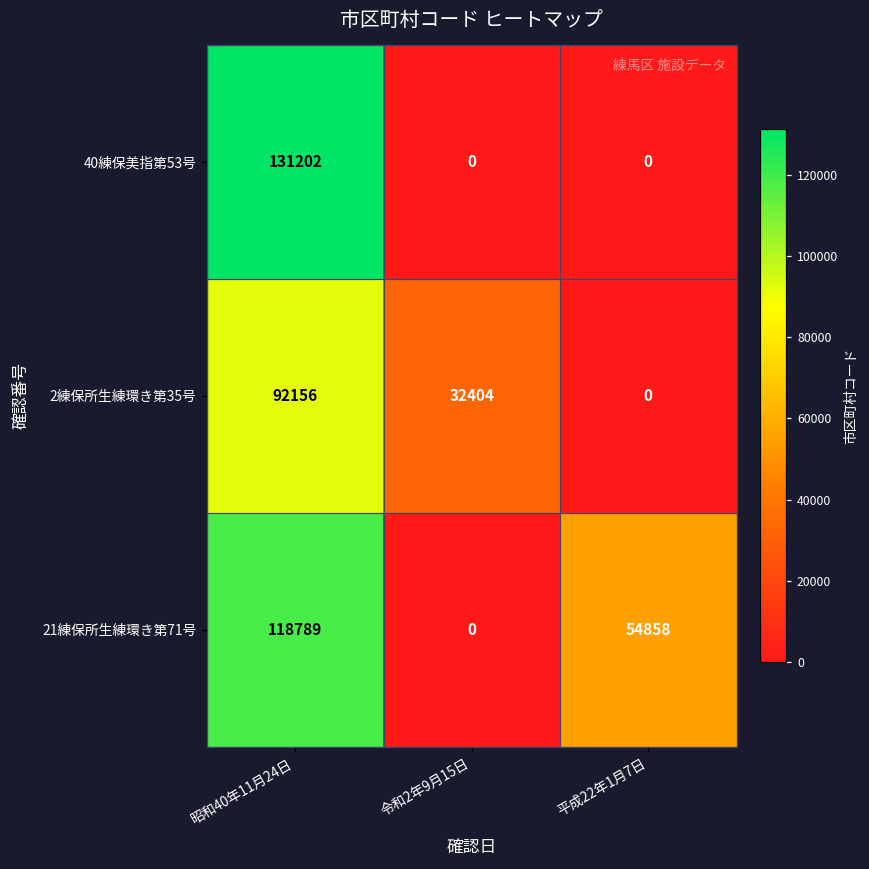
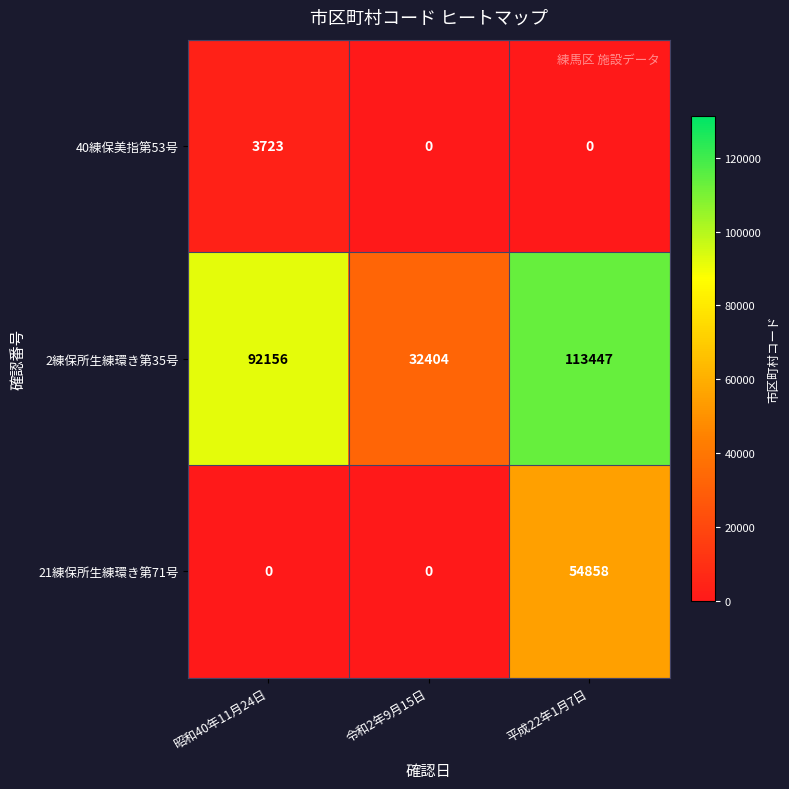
  {
    "40練保美指第53号": {
-     "昭和40年11月24日": 131202,
+     "昭和40年11月24日": 3723,
      "令和2年9月15日": 0
    },
    "2練保所生練環き第35号": {
      "昭和40年11月24日": 92156,
      "令和2年9月15日": 32404,
-     "平成22年1月7日": 0
+     "平成22年1月7日": 113447
    },
    "21練保所生練環き第71号": {
-     "昭和40年11月24日": 118789,
+     "昭和40年11月24日": 0,
      "令和2年9月15日": 0,
      "平成22年1月7日": 54858
    }
  }
